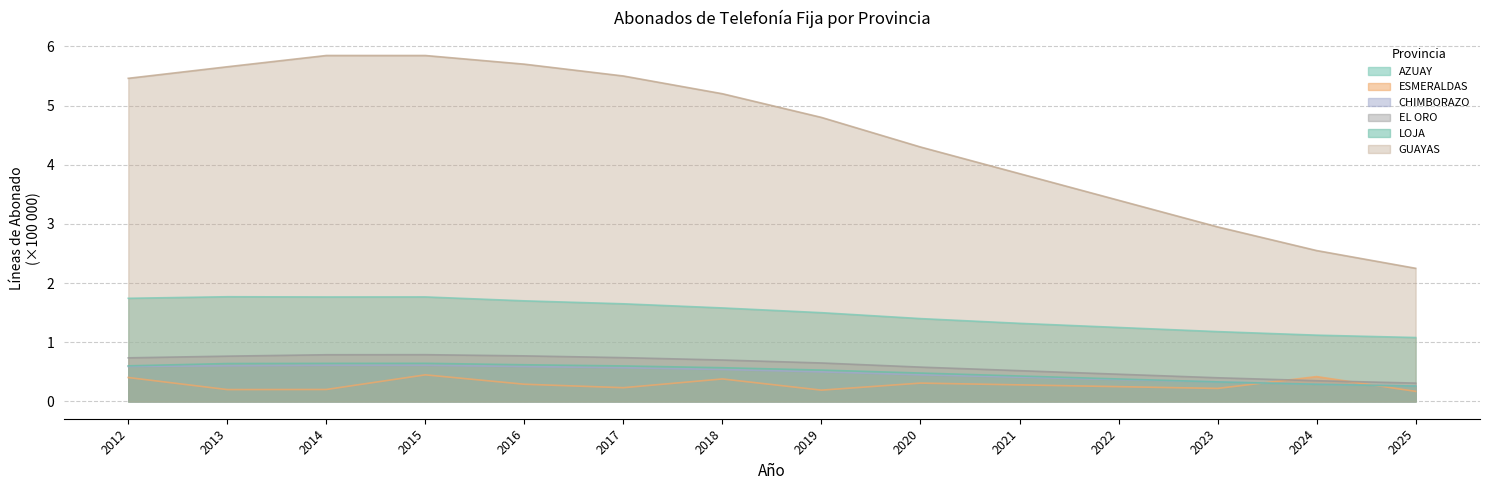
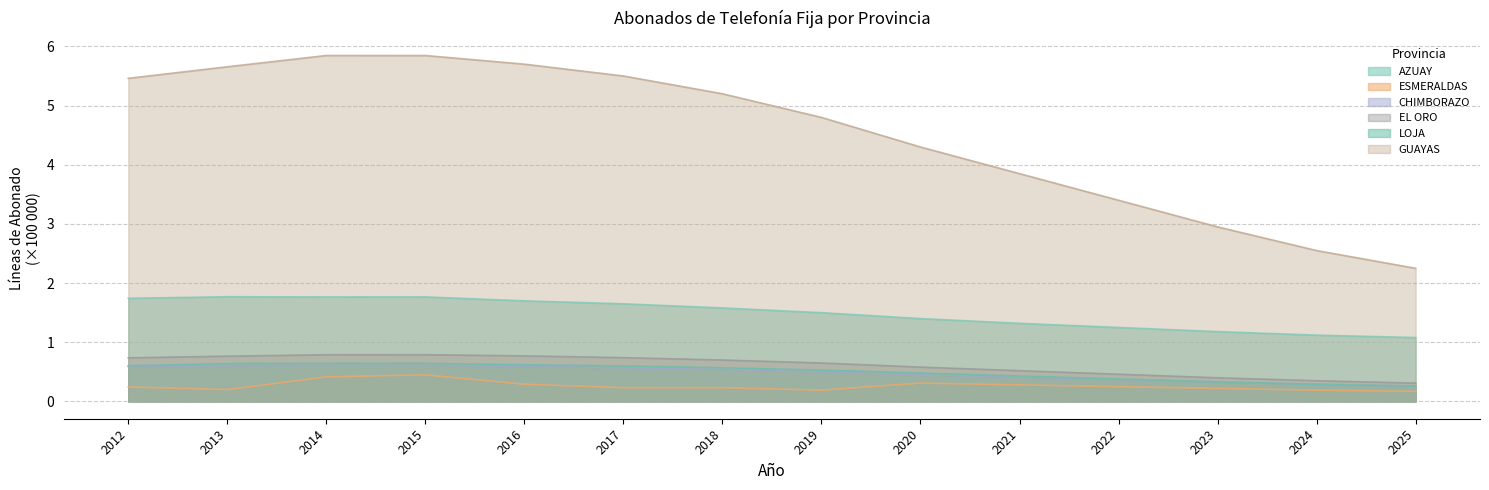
  {
    "ESMERALDAS": {
-     "2012": 0.4,
+     "2012": 0.2,
      "2013": 0.2,
-     "2014": 0.2,
+     "2014": 0.4,
      "2015": 0.4,
      "2016": 0.3,
      "2017": 0.2,
-     "2018": 0.4,
+     "2018": 0.2,
      "2019": 0.2,
      "2020": 0.3,
      "2021": 0.3,
      "2022": 0.3,
      "2023": 0.2,
-     "2024": 0.4,
+     "2024": 0.2,
      "2025": 0.2
    }
  }
